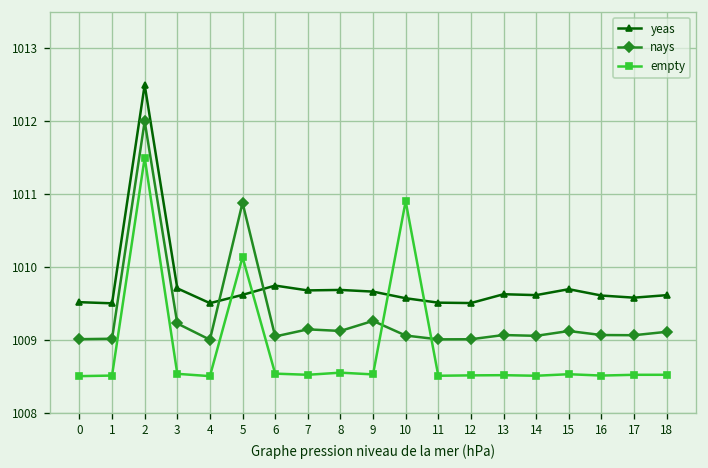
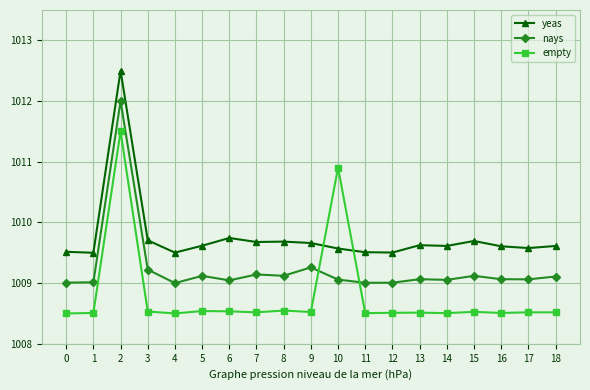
  {
    "yeas": {
      "0": 1009.5,
      "1": 1009.5,
      "2": 1012.5,
      "3": 1009.7,
      "4": 1009.5,
      "5": 1009.6,
      "6": 1009.7,
      "7": 1009.7,
      "8": 1009.7,
      "9": 1009.7,
      "10": 1009.6,
      "11": 1009.5,
      "12": 1009.5,
      "13": 1009.6,
      "14": 1009.6,
      "15": 1009.7,
      "16": 1009.6,
      "17": 1009.6,
      "18": 1009.6
    },
    "nays": {
      "0": 1009.0,
      "1": 1009.0,
      "2": 1012.0,
      "3": 1009.2,
      "4": 1009.0,
-     "5": 1010.9,
+     "5": 1009.1,
      "6": 1009.0,
      "7": 1009.1,
      "8": 1009.1,
      "9": 1009.3,
      "10": 1009.1,
      "11": 1009.0,
      "12": 1009.0,
      "13": 1009.1,
      "14": 1009.1,
      "15": 1009.1,
      "16": 1009.1,
      "17": 1009.1,
      "18": 1009.1
    },
    "empty": {
      "0": 1008.5,
      "1": 1008.5,
      "2": 1011.5,
      "3": 1008.5,
      "4": 1008.5,
-     "5": 1010.1,
+     "5": 1008.5,
      "6": 1008.5,
      "7": 1008.5,
      "8": 1008.5,
      "9": 1008.5,
      "10": 1010.9,
      "11": 1008.5,
      "12": 1008.5,
      "13": 1008.5,
      "14": 1008.5,
      "15": 1008.5,
      "16": 1008.5,
      "17": 1008.5,
      "18": 1008.5
    }
  }
